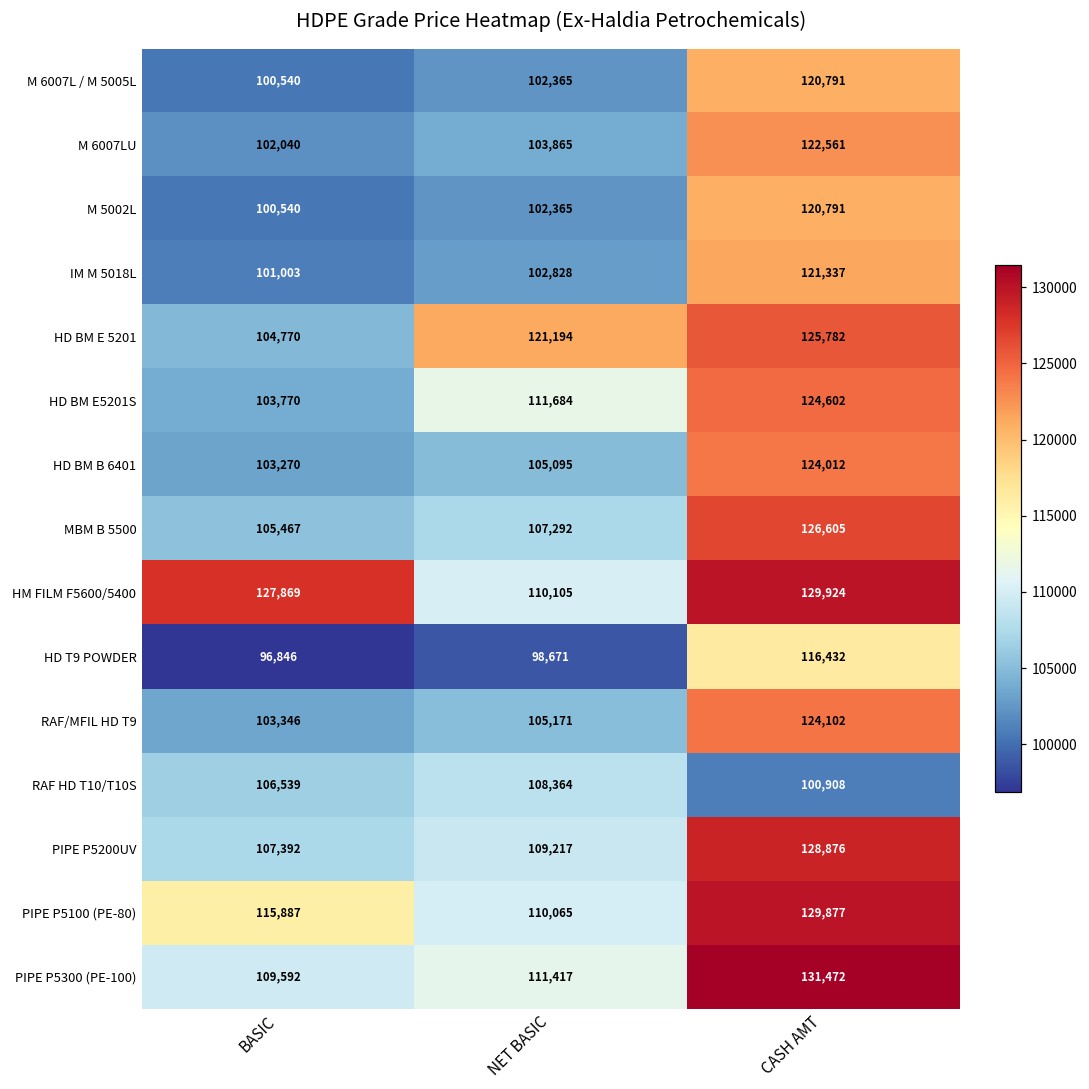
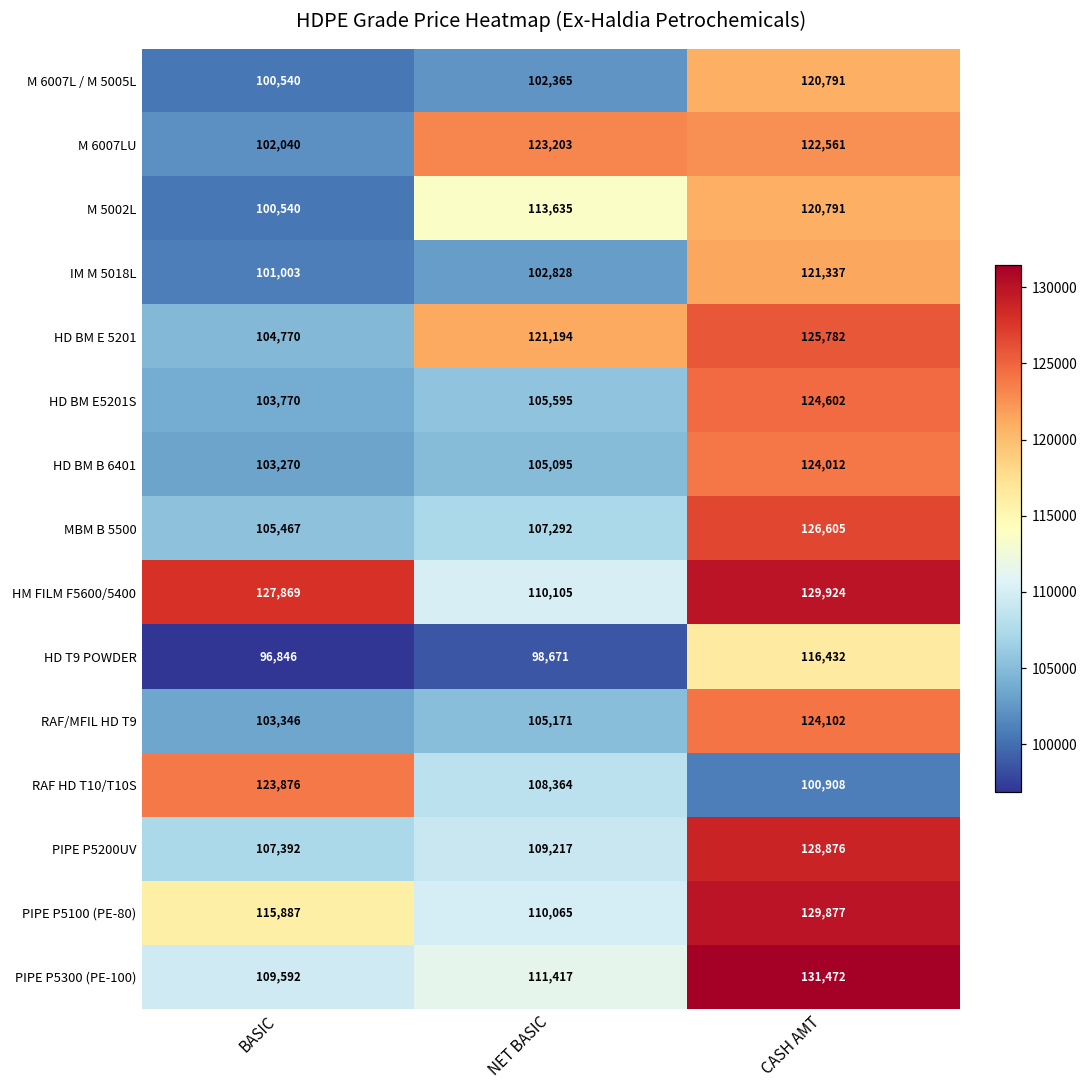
  {
    "M 6007L / M 5005L": {
      "BASIC": "100,540",
      "NET BASIC": "102,365",
      "CASH AMT": "120,791"
    },
    "M 6007LU": {
      "BASIC": "102,040",
-     "NET BASIC": "103,865",
+     "NET BASIC": "123,203",
      "CASH AMT": "122,561"
    },
    "M 5002L": {
      "BASIC": "100,540",
-     "NET BASIC": "102,365",
+     "NET BASIC": "113,635",
      "CASH AMT": "120,791"
    },
    "IM M 5018L": {
      "BASIC": "101,003",
      "NET BASIC": "102,828",
      "CASH AMT": "121,337"
    },
    "HD BM E 5201": {
      "BASIC": "104,770",
      "NET BASIC": "121,194",
      "CASH AMT": "125,782"
    },
    "HD BM E5201S": {
      "BASIC": "103,770",
-     "NET BASIC": "111,684",
+     "NET BASIC": "105,595",
      "CASH AMT": "124,602"
    },
    "HD BM B 6401": {
      "BASIC": "103,270",
      "NET BASIC": "105,095",
      "CASH AMT": "124,012"
    },
    "MBM B 5500": {
      "BASIC": "105,467",
      "NET BASIC": "107,292",
      "CASH AMT": "126,605"
    },
    "HM FILM F5600/5400": {
      "BASIC": "127,869",
      "NET BASIC": "110,105",
      "CASH AMT": "129,924"
    },
    "HD T9 POWDER": {
      "BASIC": "96,846",
      "NET BASIC": "98,671",
      "CASH AMT": "116,432"
    },
    "RAF/MFIL HD T9": {
      "BASIC": "103,346",
      "NET BASIC": "105,171",
      "CASH AMT": "124,102"
    },
    "RAF HD T10/T10S": {
-     "BASIC": "106,539",
+     "BASIC": "123,876",
      "NET BASIC": "108,364",
      "CASH AMT": "100,908"
    },
    "PIPE P5200UV": {
      "BASIC": "107,392",
      "NET BASIC": "109,217",
      "CASH AMT": "128,876"
    },
    "PIPE P5100 (PE-80)": {
      "BASIC": "115,887",
      "NET BASIC": "110,065",
      "CASH AMT": "129,877"
    },
    "PIPE P5300 (PE-100)": {
      "BASIC": "109,592",
      "NET BASIC": "111,417",
      "CASH AMT": "131,472"
    }
  }
